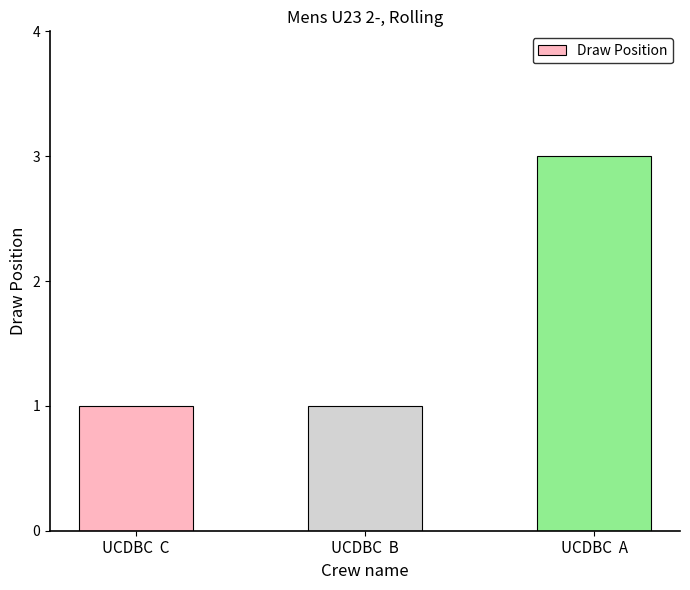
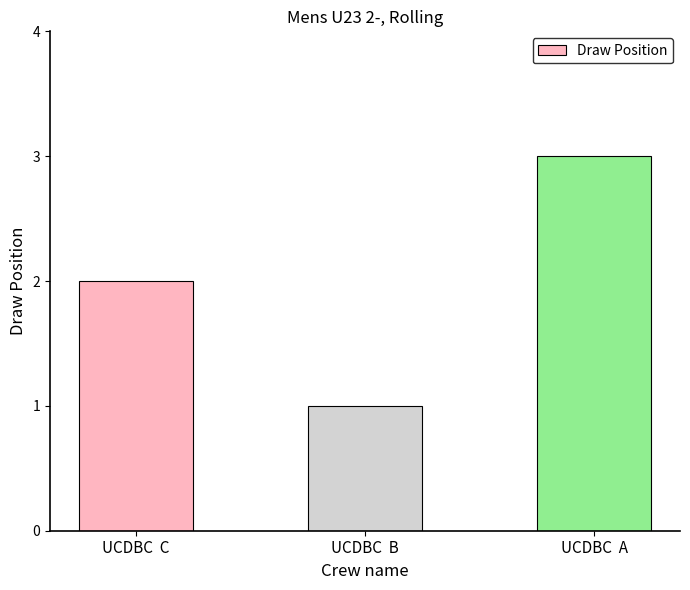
  {
-   "UCDBC C": 1,
+   "UCDBC C": 2,
    "UCDBC B": 1,
    "UCDBC A": 3
  }
